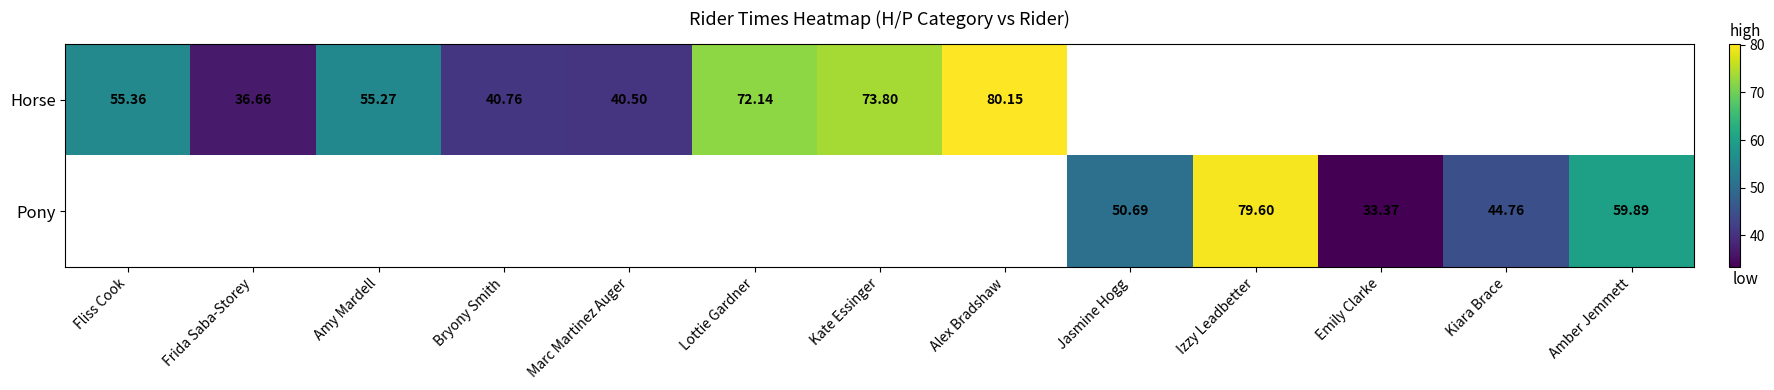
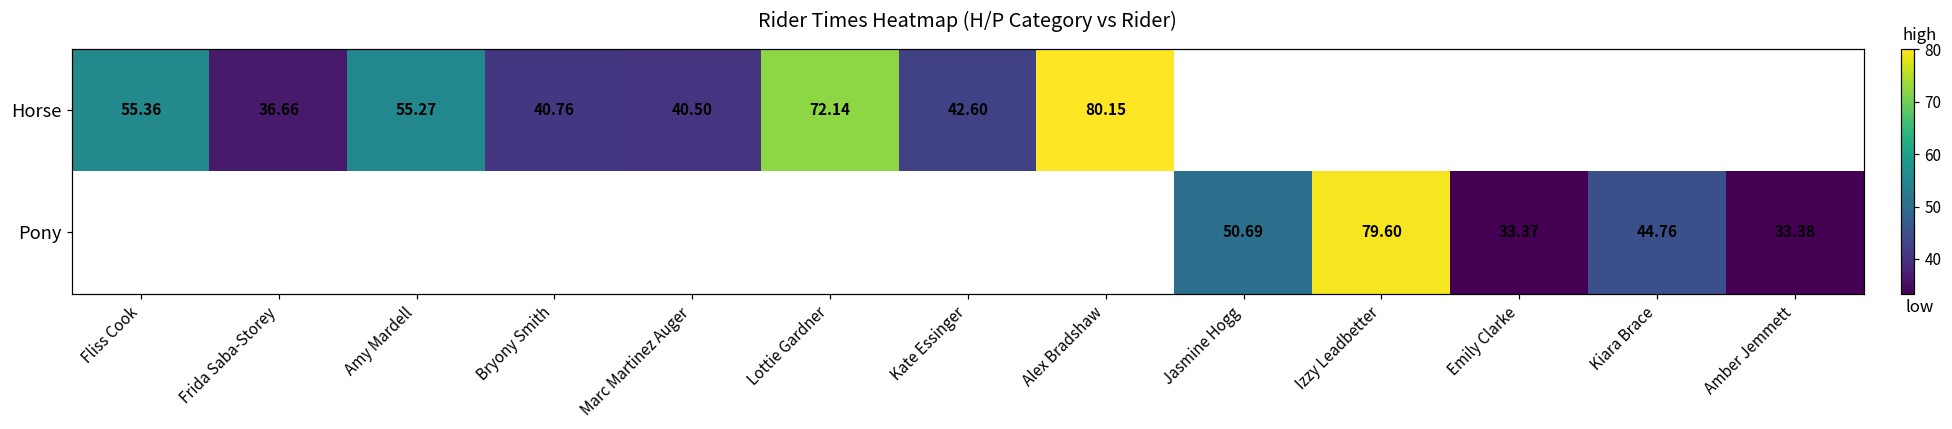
  {
    "Horse": {
      "Fliss Cook": 55.36,
      "Frida Saba-Storey": 36.66,
      "Amy Mardell": 55.27,
      "Bryony Smith": 40.76,
      "Marc Martinez Auger": 40.50,
      "Lottie Gardner": 72.14,
-     "Kate Essinger": 73.80,
+     "Kate Essinger": 42.60,
      "Alex Bradshaw": 80.15
    },
    "Pony": {
      "Jasmine Hogg": 50.69,
      "Izzy Leadbetter": 79.60,
      "Emily Clarke": 33.37,
      "Kiara Brace": 44.76,
-     "Amber Jemmett": 59.89
+     "Amber Jemmett": 33.38
    }
  }
